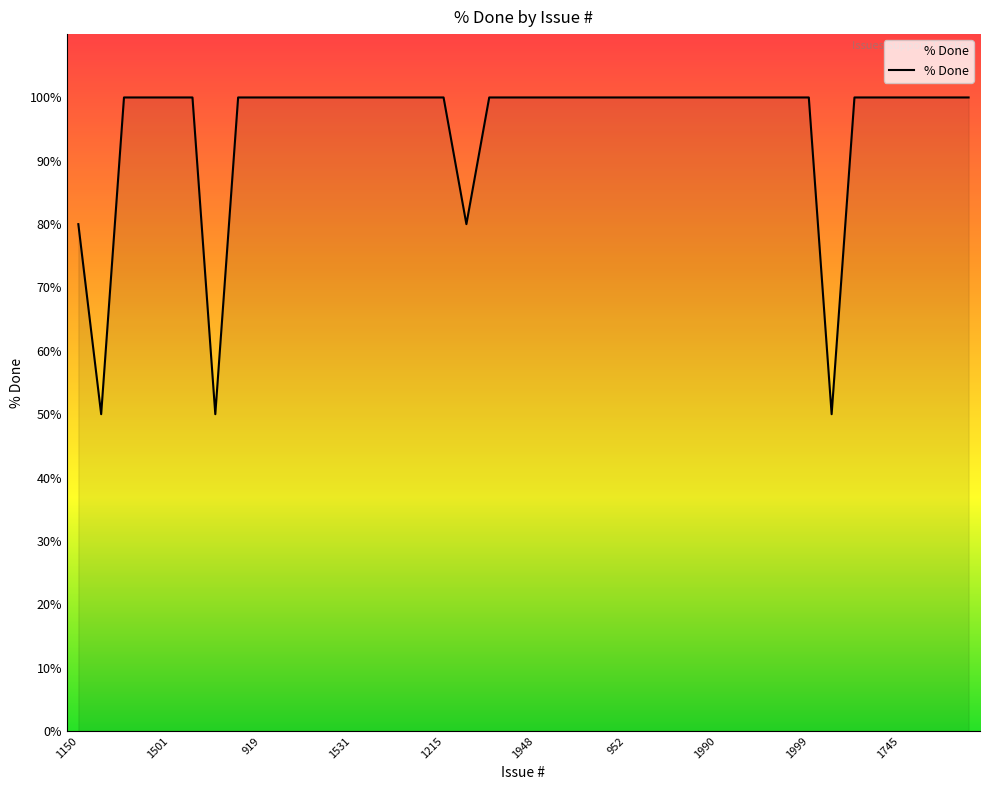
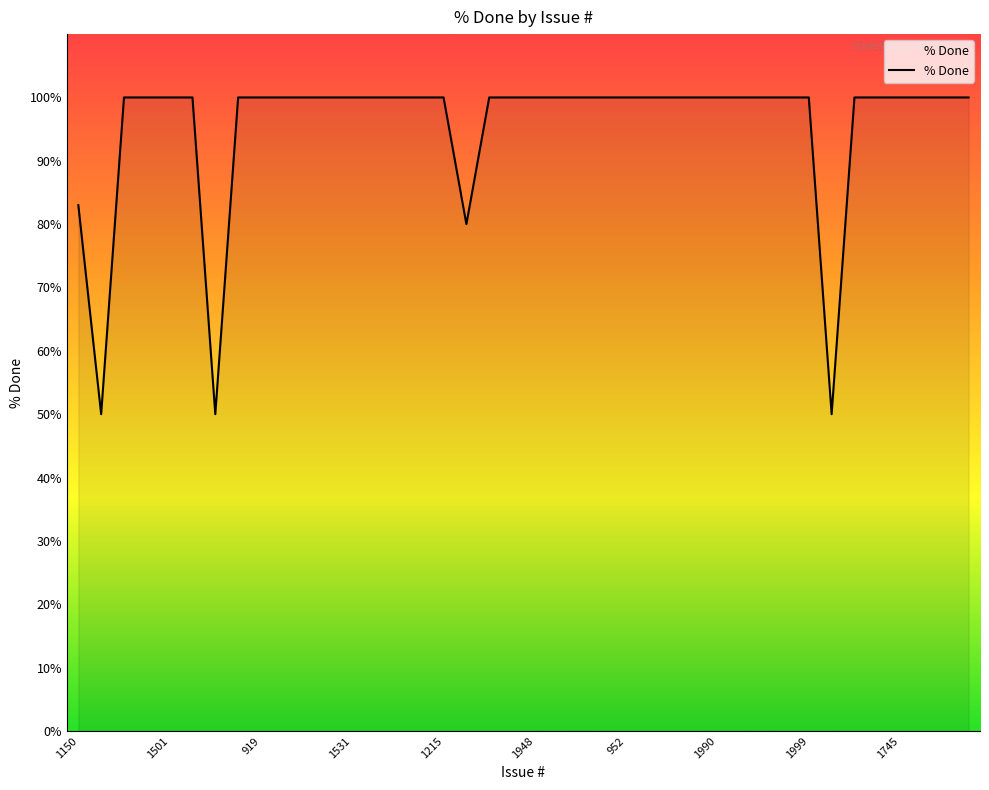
  {
-   "1150": "80%",
+   "1150": "83%",
    "1501": "100%",
    "919": "100%",
    "1531": "100%",
    "1215": "100%",
    "1948": "100%",
    "952": "100%",
    "1990": "100%",
    "1999": "100%",
    "1745": "100%"
  }
